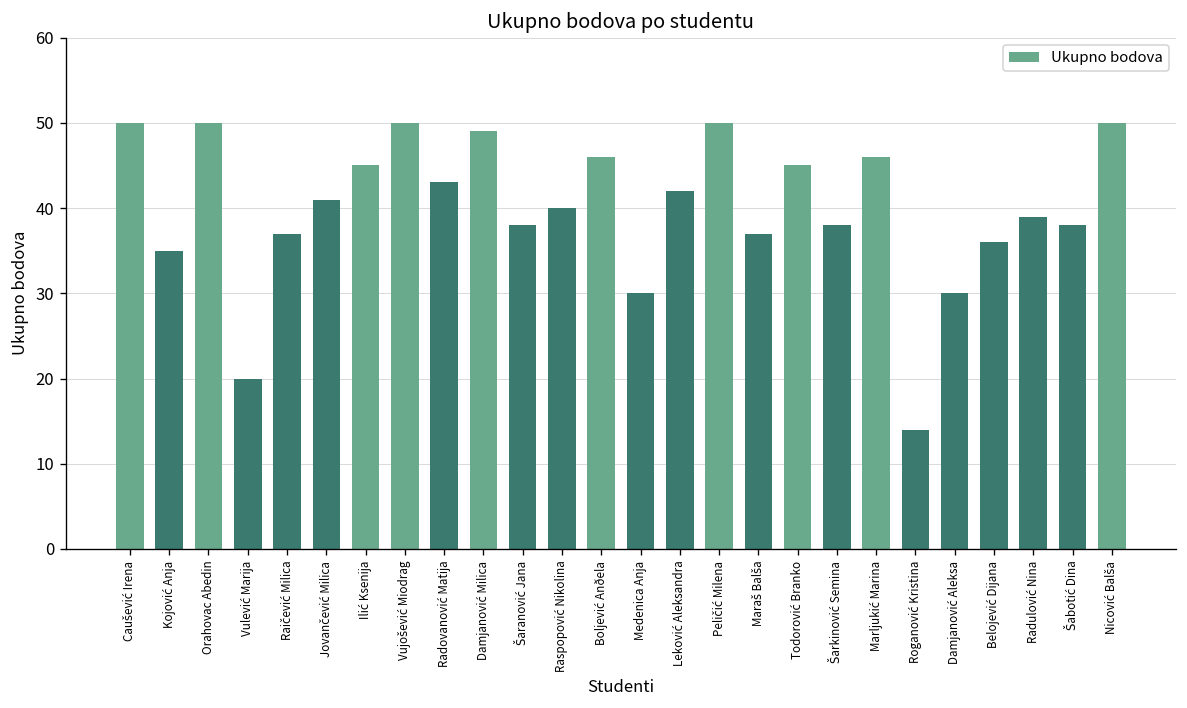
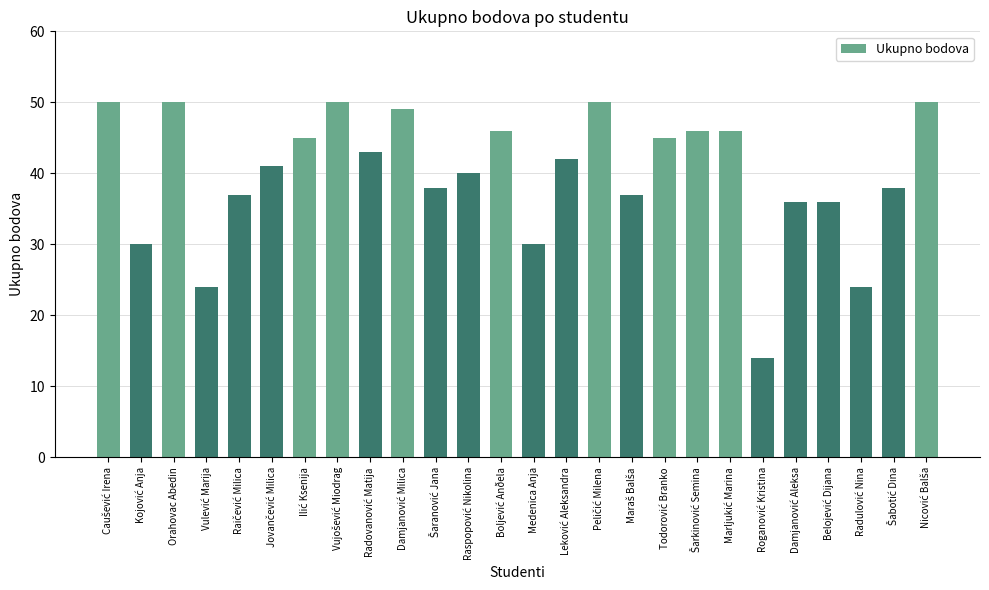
  {
    "Caušević Irena": 50,
-   "Kojović Anja": 35,
+   "Kojović Anja": 30,
    "Orahovac Abedin": 50,
-   "Vulević Marija": 20,
+   "Vulević Marija": 24,
    "Raičević Milica": 37,
    "Jovančević Milica": 41,
    "Ilić Ksenija": 45,
    "Vujošević Miodrag": 50,
    "Radovanović Matija": 43,
    "Damjanović Milica": 49,
    "Šaranović Jana": 38,
    "Raspopović Nikolina": 40,
    "Boljević Anðela": 46,
    "Medenica Anja": 30,
    "Leković Aleksandra": 42,
    "Peličić Milena": 50,
    "Maraš Balša": 37,
    "Todorović Branko": 45,
-   "Šarkinović Semina": 38,
+   "Šarkinović Semina": 46,
    "Marljukić Marina": 46,
    "Roganović Kristina": 14,
-   "Damjanović Aleksa": 30,
+   "Damjanović Aleksa": 36,
    "Belojević Dijana": 36,
-   "Radulović Nina": 39,
+   "Radulović Nina": 24,
    "Šabotić Dina": 38,
    "Nicović Balša": 50
  }
